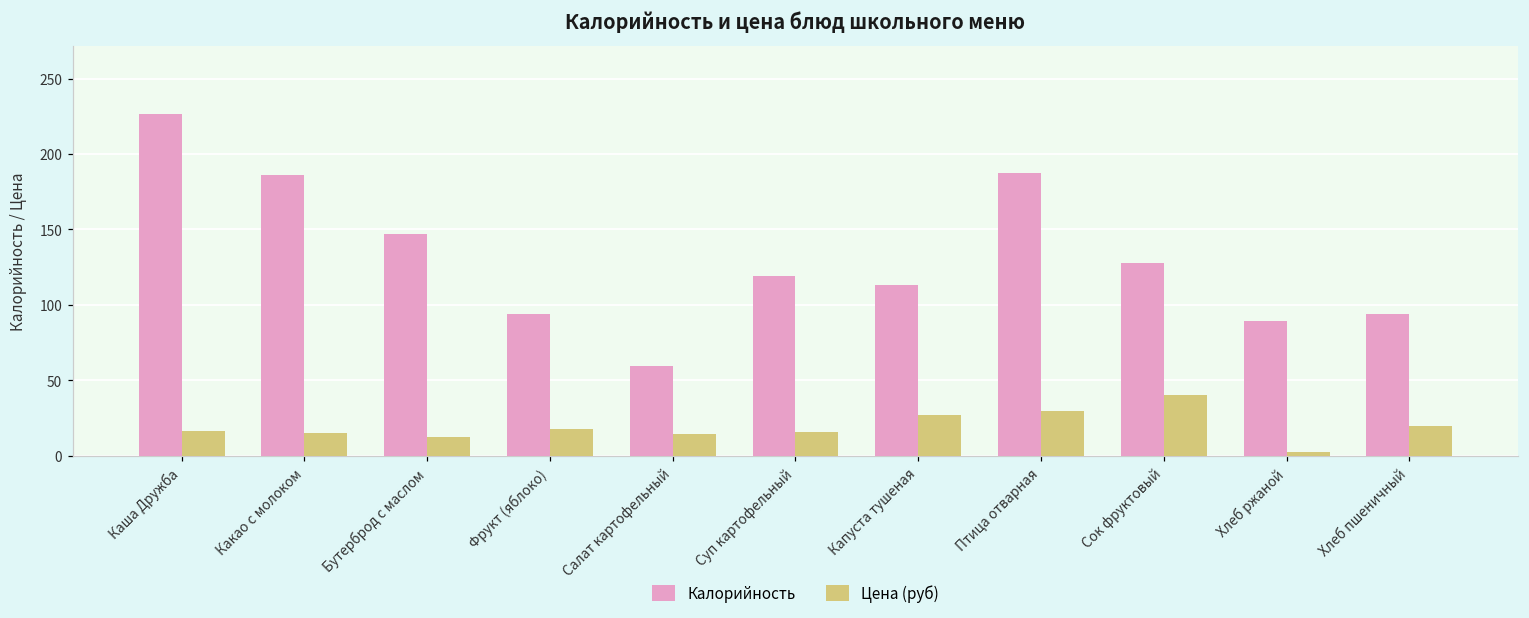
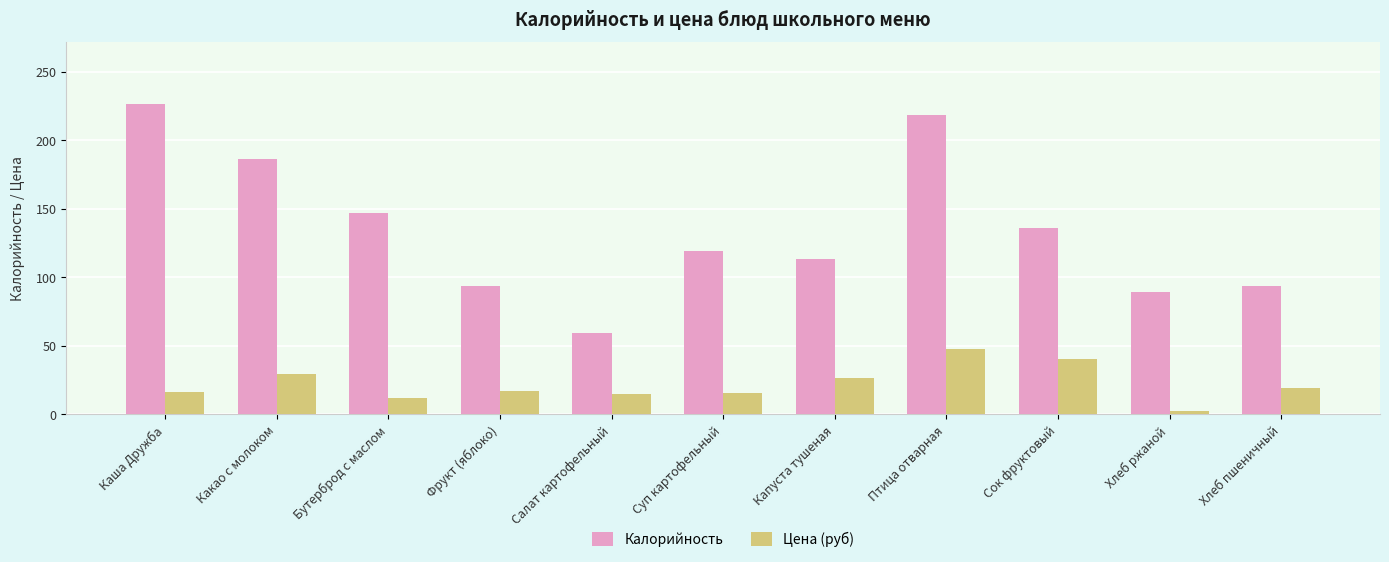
  {
    "Калорийность": {
      "Каша Дружба": 226,
      "Какао с молоком": 186,
      "Бутерброд с маслом": 147,
      "Фрукт (яблоко)": 94,
      "Салат картофельный": 59,
      "Суп картофельный": 119,
      "Капуста тушеная": 113,
-     "Птица отварная": 188,
-     "Сок фруктовый": 128,
+     "Птица отварная": 219,
+     "Сок фруктовый": 136,
      "Хлеб ржаной": 90,
      "Хлеб пшеничный": 94
    },
    "Цена (руб)": {
      "Каша Дружба": 16,
-     "Какао с молоком": 15,
+     "Какао с молоком": 30,
      "Бутерброд с маслом": 12,
      "Фрукт (яблоко)": 17,
      "Салат картофельный": 15,
      "Суп картофельный": 16,
      "Капуста тушеная": 27,
-     "Птица отварная": 30,
+     "Птица отварная": 48,
      "Сок фруктовый": 40,
      "Хлеб ржаной": 3,
      "Хлеб пшеничный": 19
    }
  }
